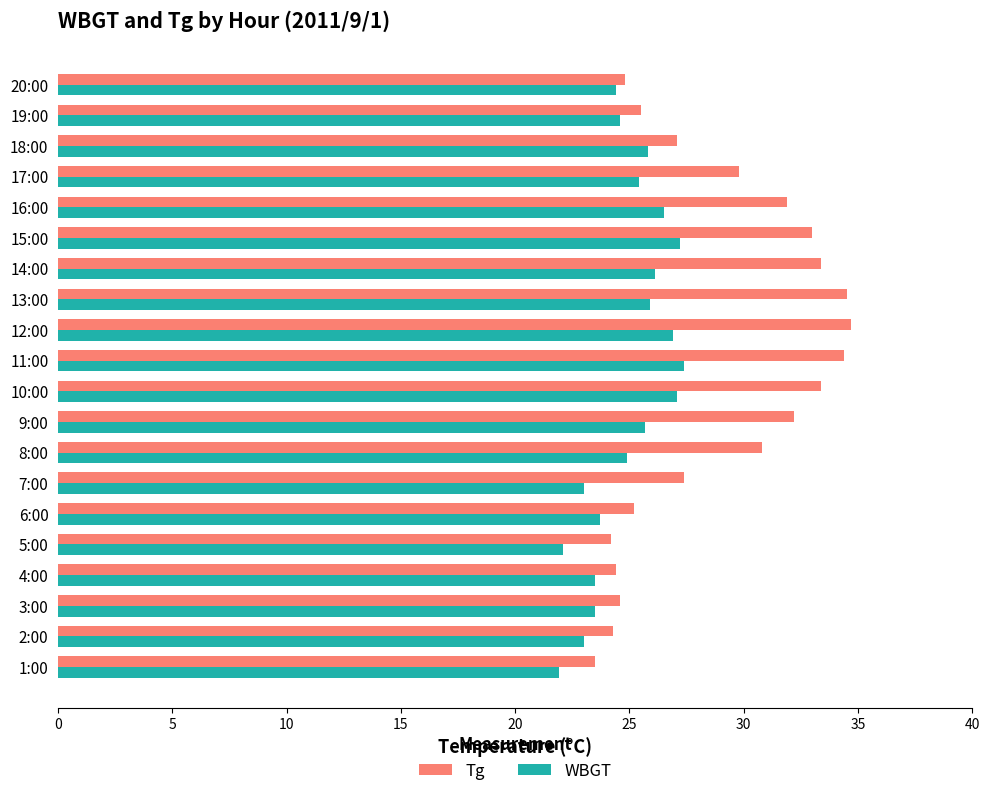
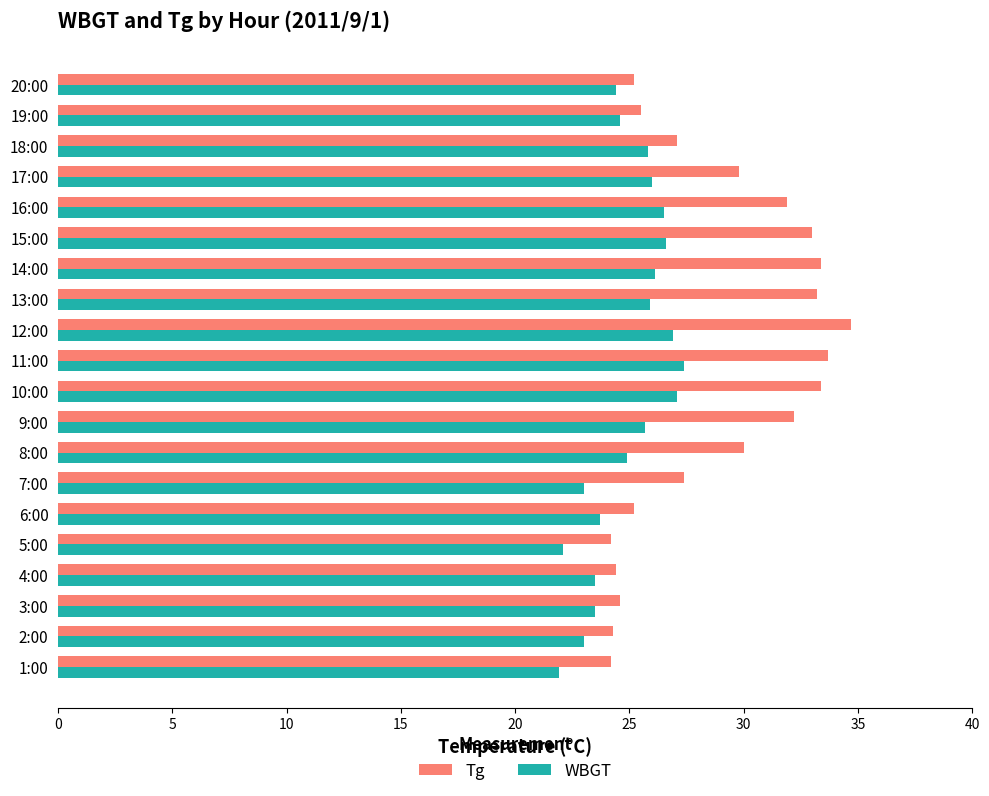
  {
    "Tg": {
-     "20:00": 24.8,
+     "20:00": 25.2,
      "19:00": 25.5,
      "18:00": 27.1,
      "17:00": 29.8,
      "16:00": 31.9,
      "15:00": 33.0,
      "14:00": 33.4,
-     "13:00": 34.5,
+     "13:00": 33.2,
      "12:00": 34.7,
-     "11:00": 34.4,
+     "11:00": 33.7,
      "10:00": 33.4,
      "9:00": 32.2,
-     "8:00": 30.8,
+     "8:00": 30.0,
      "7:00": 27.4,
      "6:00": 25.2,
      "5:00": 24.2,
      "4:00": 24.4,
      "3:00": 24.6,
      "2:00": 24.3,
-     "1:00": 23.5
+     "1:00": 24.2
    },
    "WBGT": {
      "20:00": 24.4,
      "19:00": 24.6,
      "18:00": 25.8,
-     "17:00": 25.4,
+     "17:00": 26.0,
      "16:00": 26.5,
-     "15:00": 27.2,
+     "15:00": 26.6,
      "14:00": 26.1,
      "13:00": 25.9,
      "12:00": 26.9,
      "11:00": 27.4,
      "10:00": 27.1,
      "9:00": 25.7,
      "8:00": 24.9,
      "7:00": 23.0,
      "6:00": 23.7,
      "5:00": 22.1,
      "4:00": 23.5,
      "3:00": 23.5,
      "2:00": 23.0,
      "1:00": 21.9
    }
  }
